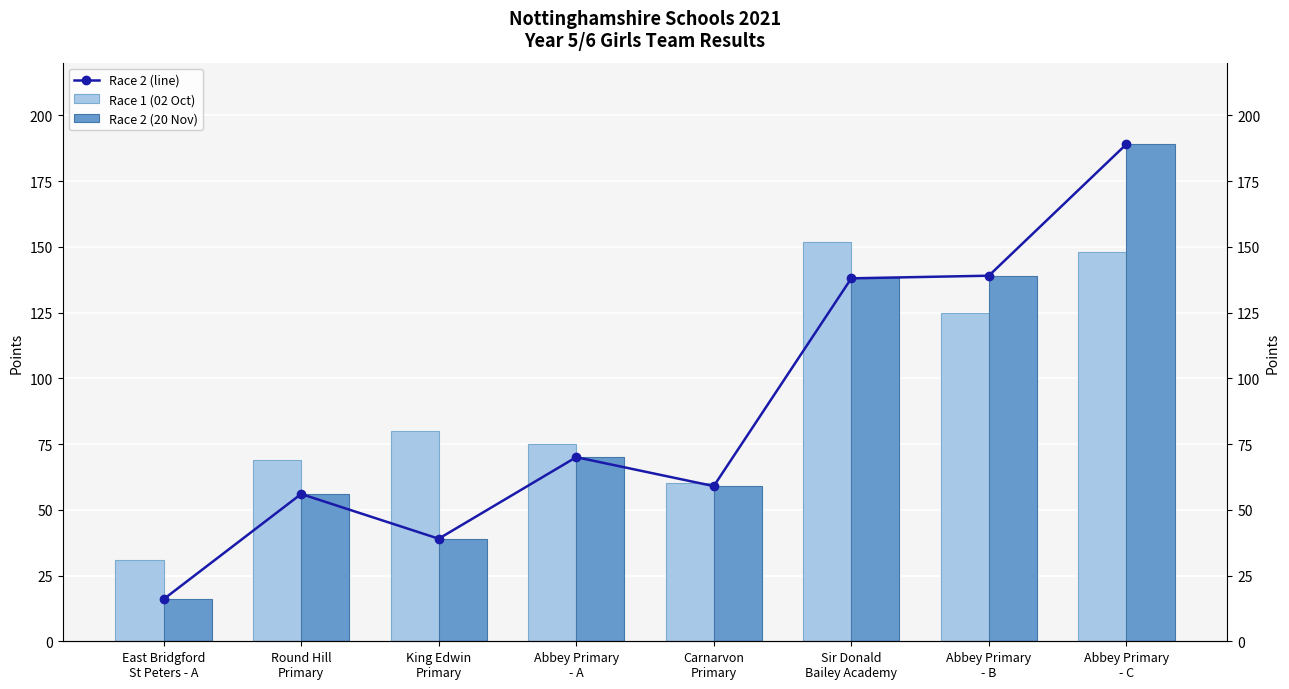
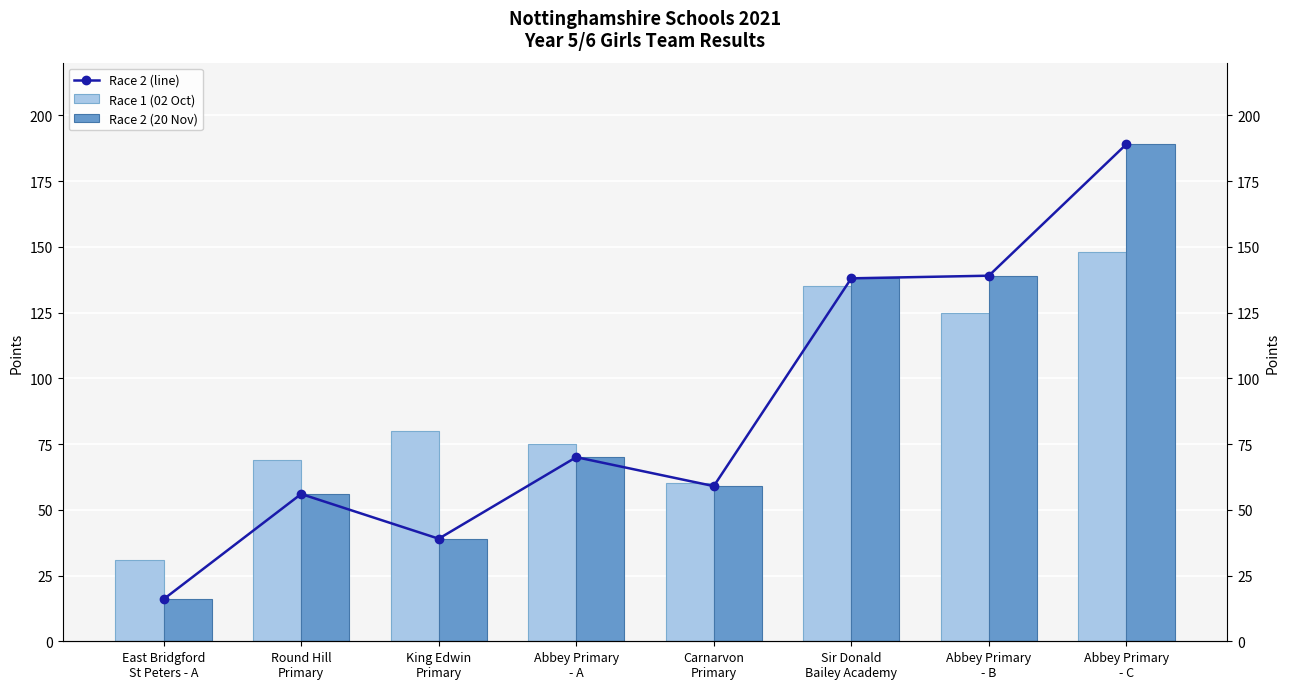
  {
    "Race 1 (02 Oct)": {
      "East Bridgford St Peters - A": 31,
      "Round Hill Primary": 69,
      "King Edwin Primary": 80,
      "Abbey Primary - A": 75,
      "Carnarvon Primary": 60,
-     "Sir Donald Bailey Academy": 152,
+     "Sir Donald Bailey Academy": 135,
      "Abbey Primary - B": 125,
      "Abbey Primary - C": 148
    },
    "Race 2 (line)": {
      "East Bridgford St Peters - A": 16,
      "Round Hill Primary": 56,
      "King Edwin Primary": 39,
      "Abbey Primary - A": 70,
      "Carnarvon Primary": 59,
      "Sir Donald Bailey Academy": 138,
      "Abbey Primary - B": 139,
      "Abbey Primary - C": 189
    },
    "Race 2 (20 Nov)": {
      "East Bridgford St Peters - A": 16,
      "Round Hill Primary": 56,
      "King Edwin Primary": 39,
      "Abbey Primary - A": 70,
      "Carnarvon Primary": 59,
      "Sir Donald Bailey Academy": 138,
      "Abbey Primary - B": 139,
      "Abbey Primary - C": 189
    }
  }
